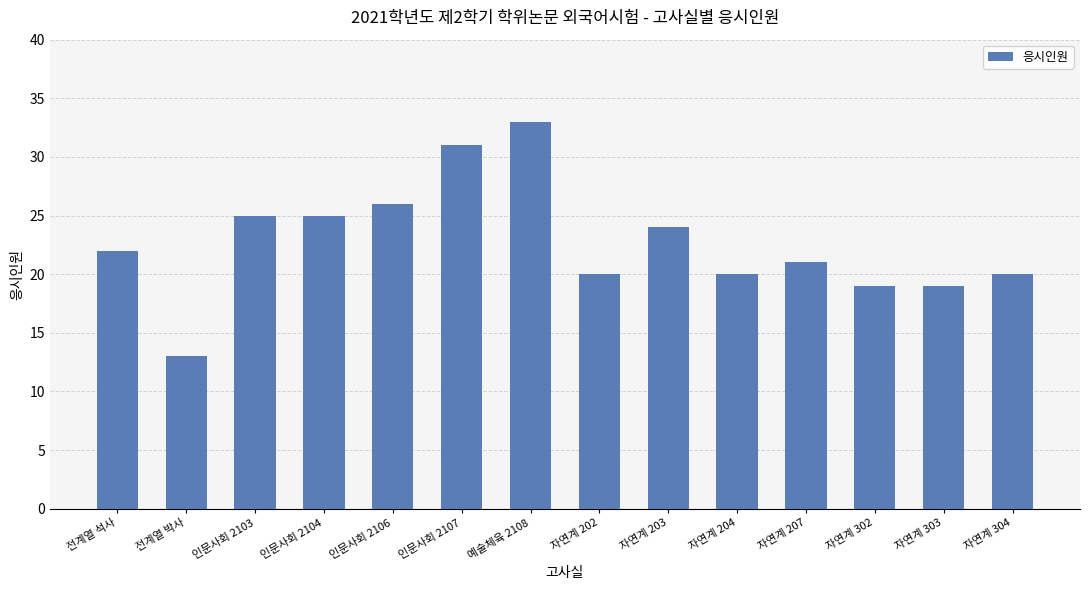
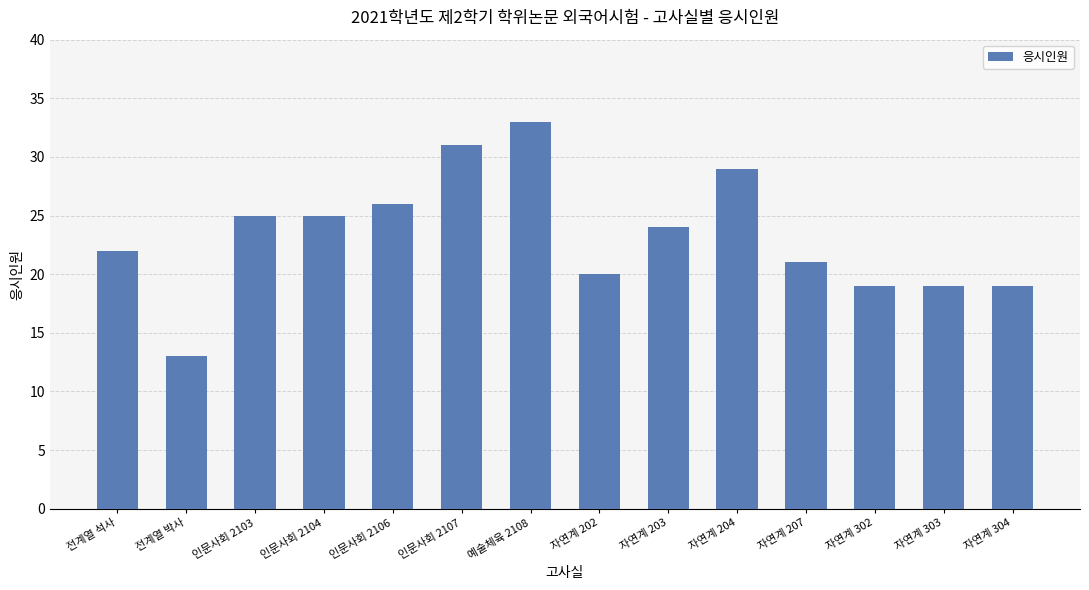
  {
    "전계열 석사": 22,
    "전계열 박사": 13,
    "인문사회 2103": 25,
    "인문사회 2104": 25,
    "인문사회 2106": 26,
    "인문사회 2107": 31,
    "예술체육 2108": 33,
    "자연계 202": 20,
    "자연계 203": 24,
-   "자연계 204": 20,
+   "자연계 204": 29,
    "자연계 207": 21,
    "자연계 302": 19,
    "자연계 303": 19,
-   "자연계 304": 20
+   "자연계 304": 19
  }
